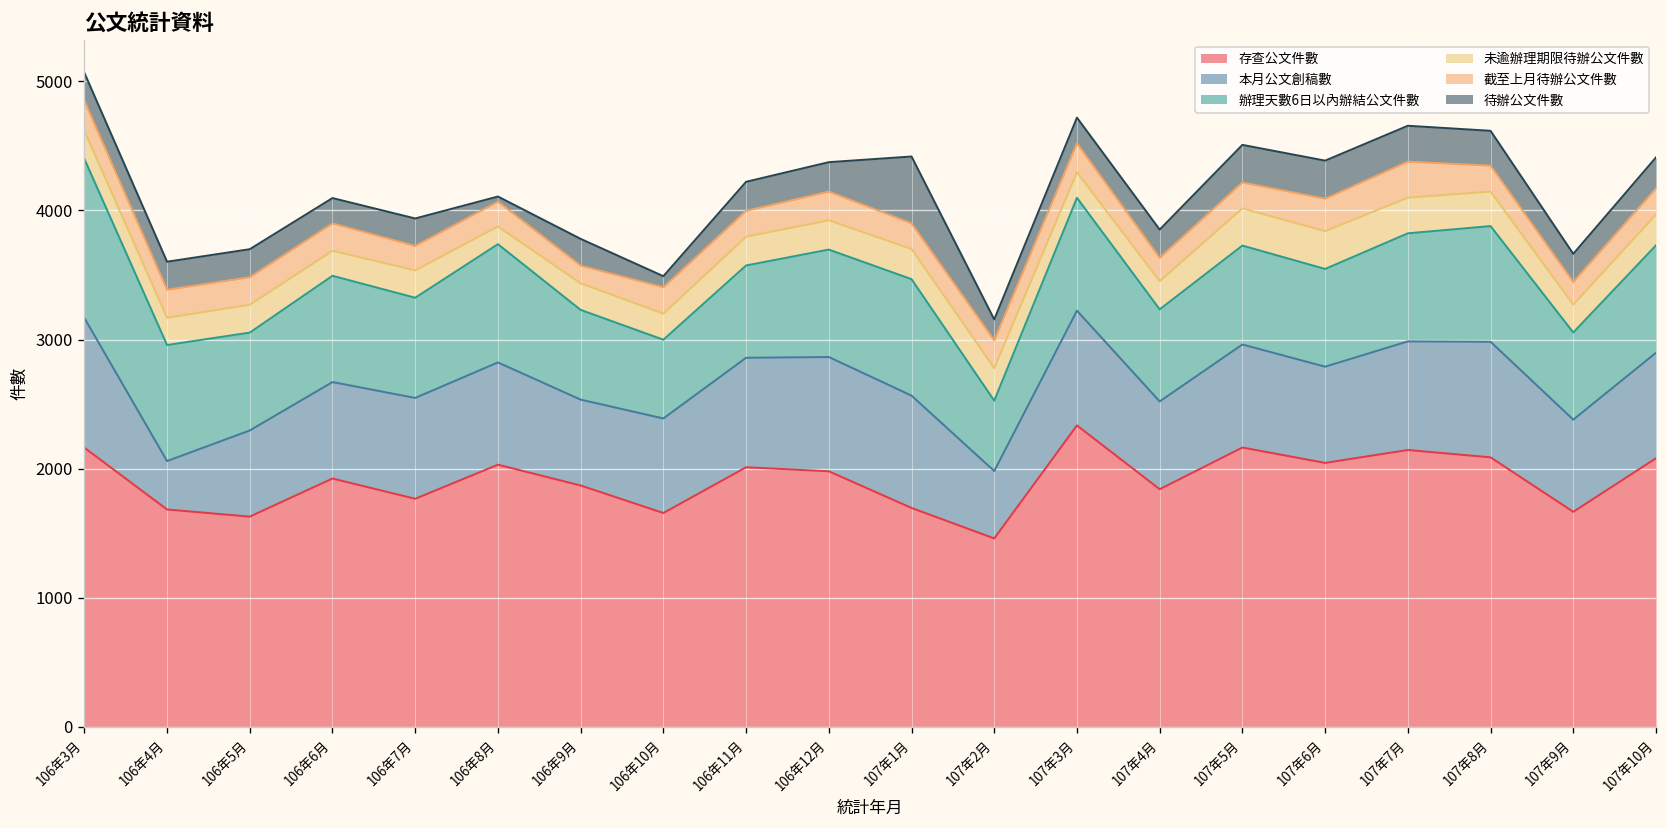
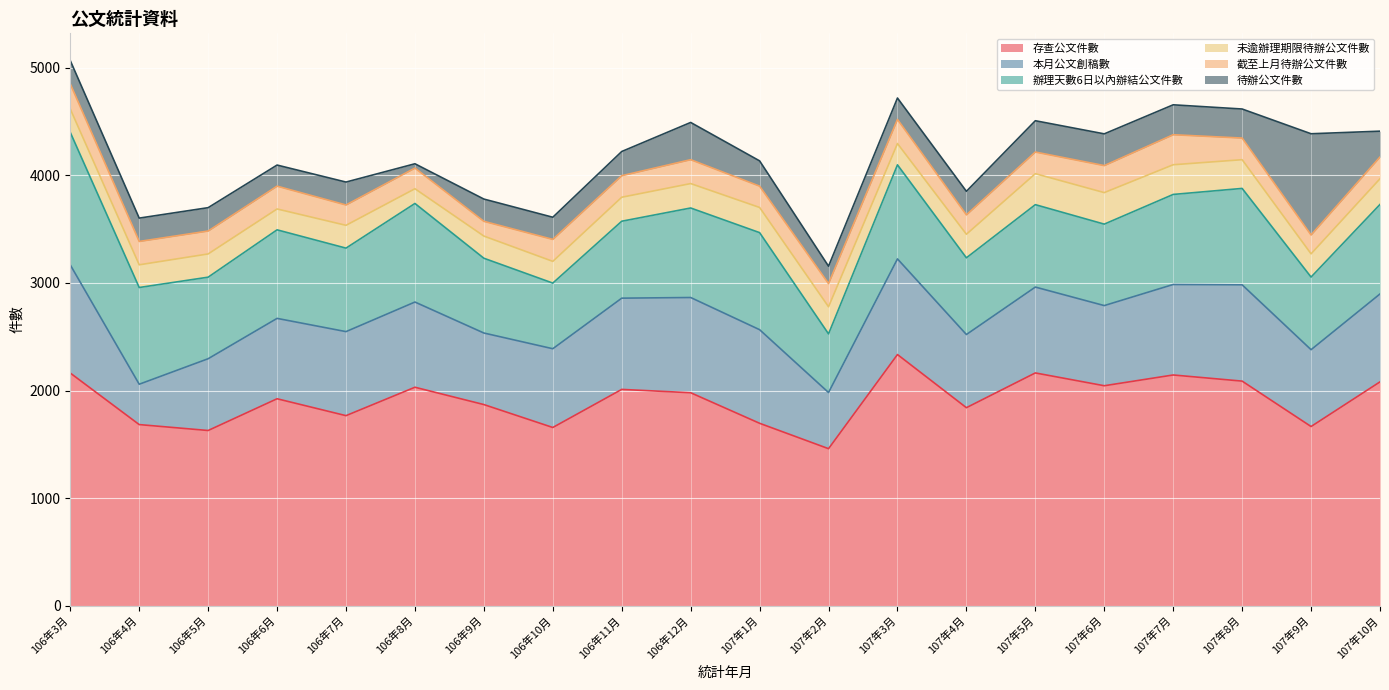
  {
    "存查公文件數": {
      "106年3月": 2160,
      "106年4月": 1680,
      "106年5月": 1630,
      "106年6月": 1920,
      "106年7月": 1770,
      "106年8月": 2030,
      "106年9月": 1870,
      "106年10月": 1660,
      "106年11月": 2010,
      "106年12月": 1980,
      "107年1月": 1700,
      "107年2月": 1460,
      "107年3月": 2340,
      "107年4月": 1840,
      "107年5月": 2160,
      "107年6月": 2050,
      "107年7月": 2150,
      "107年8月": 2090,
      "107年9月": 1670,
      "107年10月": 2080
    },
    "待辦公文件數": {
      "106年3月": 220,
      "106年4月": 220,
      "106年5月": 220,
      "106年6月": 200,
      "106年7月": 210,
      "106年8月": 40,
      "106年9月": 210,
-     "106年10月": 90,
+     "106年10月": 210,
      "106年11月": 230,
-     "106年12月": 230,
-     "107年1月": 520,
+     "106年12月": 350,
+     "107年1月": 240,
      "107年2月": 160,
      "107年3月": 200,
      "107年4月": 220,
      "107年5月": 290,
      "107年6月": 300,
      "107年7月": 280,
      "107年8月": 270,
-     "107年9月": 220,
+     "107年9月": 940,
      "107年10月": 240
    }
  }
